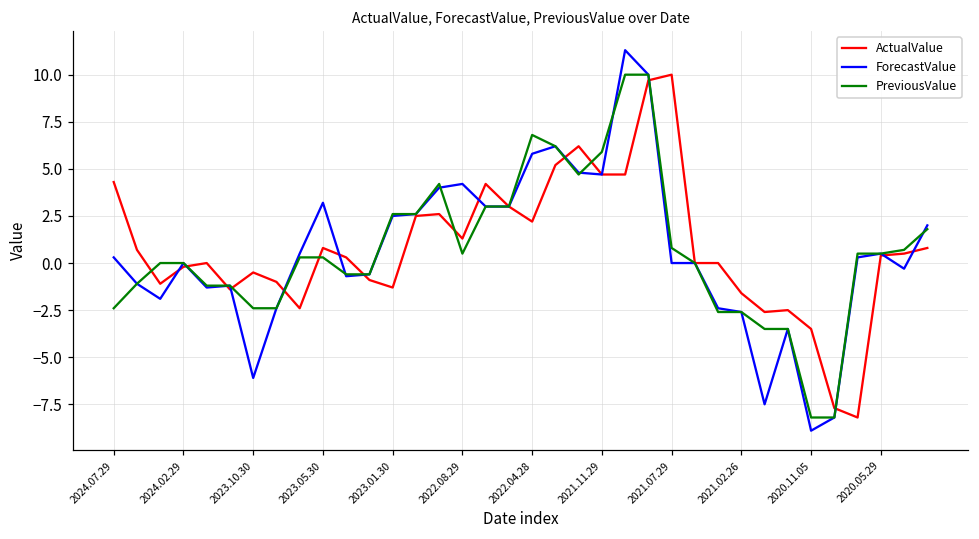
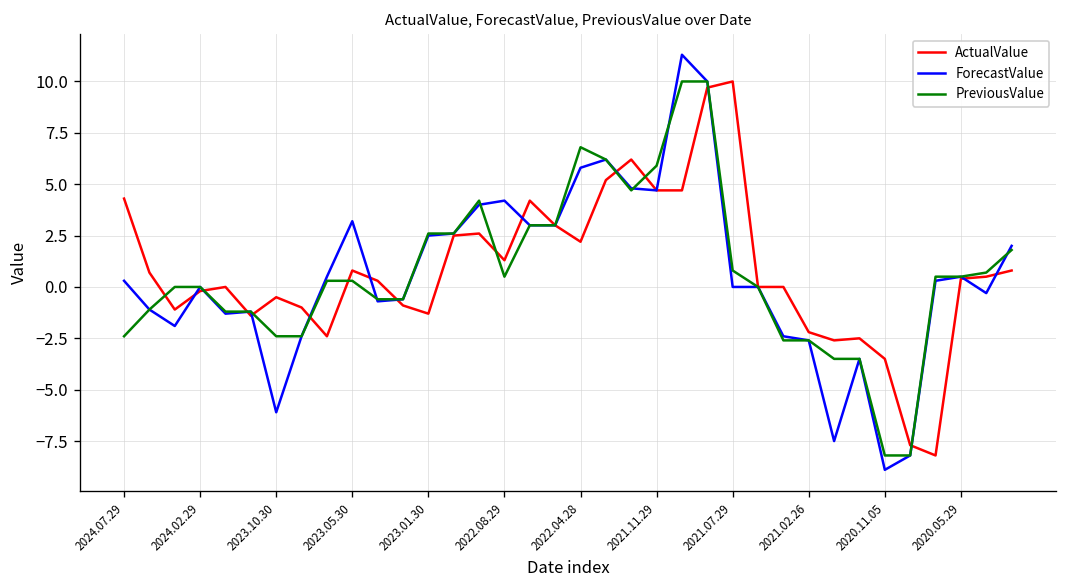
  {
    "ActualValue": {
      "2024.07.29": 4.3,
      "2024.02.29": -0.2,
      "2023.10.30": -0.5,
      "2023.05.30": 0.8,
      "2023.01.30": -1.3,
      "2022.08.29": 1.3,
      "2022.04.28": 2.2,
      "2021.07.29": 10.0,
-     "2021.02.26": -1.6,
+     "2021.02.26": -2.2,
      "2020.11.05": -3.5
    },
    "ForecastValue": {
      "2024.07.29": 0.3,
      "2023.10.30": -6.1,
      "2023.05.30": 3.2,
      "2022.08.29": 4.2,
      "2022.04.28": 5.8,
      "2021.07.29": 0.0,
      "2020.11.05": -8.9
    },
    "PreviousValue": {
      "2024.07.29": -2.4,
      "2023.10.30": -2.4,
      "2023.05.30": 0.3,
      "2022.08.29": 0.5,
      "2022.04.28": 6.8,
      "2021.11.29": 5.9,
      "2021.07.29": 0.8,
      "2020.11.05": -8.2
    }
  }
